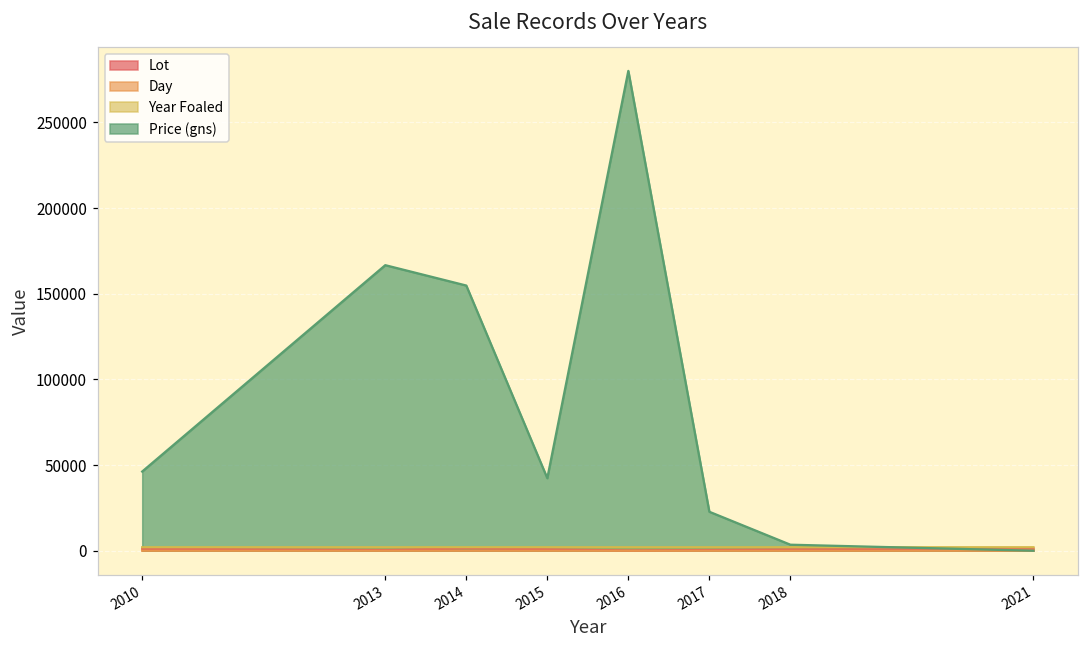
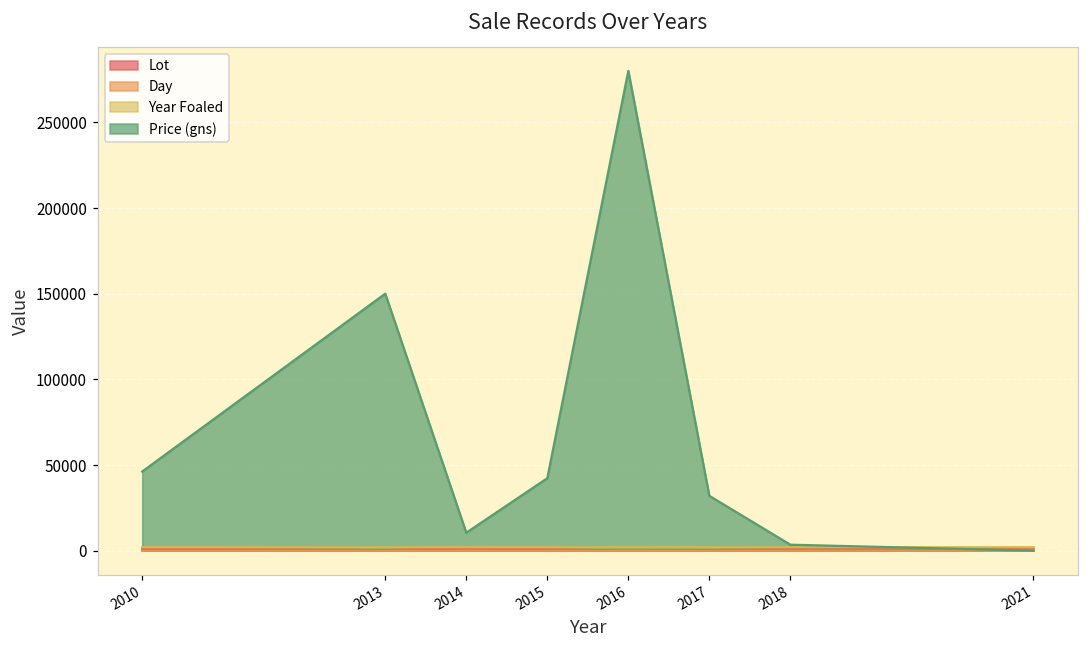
  {
    "Price (gns)": {
      "2010": 46000,
-     "2013": 167000,
-     "2014": 155000,
+     "2013": 150000,
+     "2014": 11000,
      "2015": 42000,
      "2016": 280000,
-     "2017": 23000
+     "2017": 32000
    }
  }
